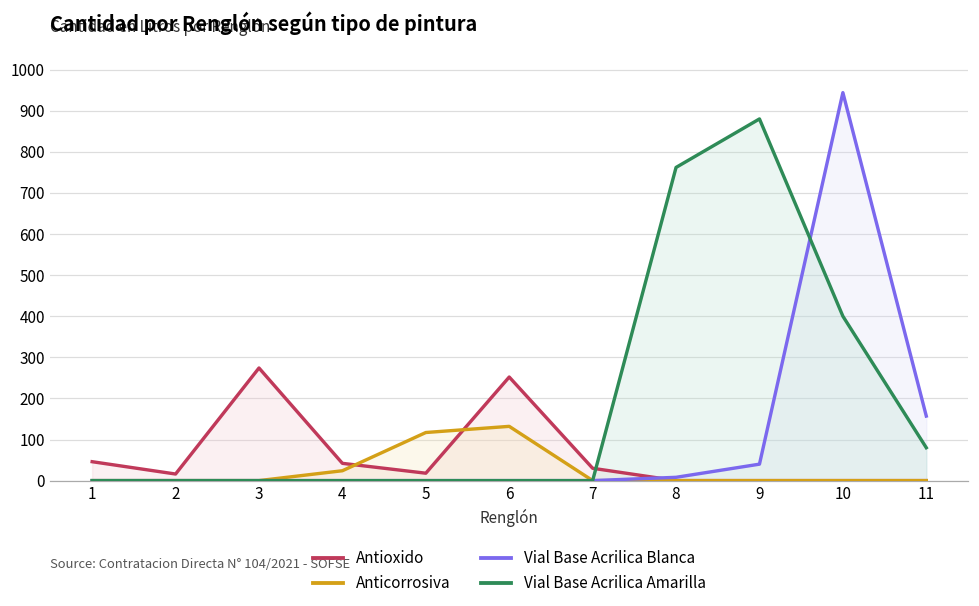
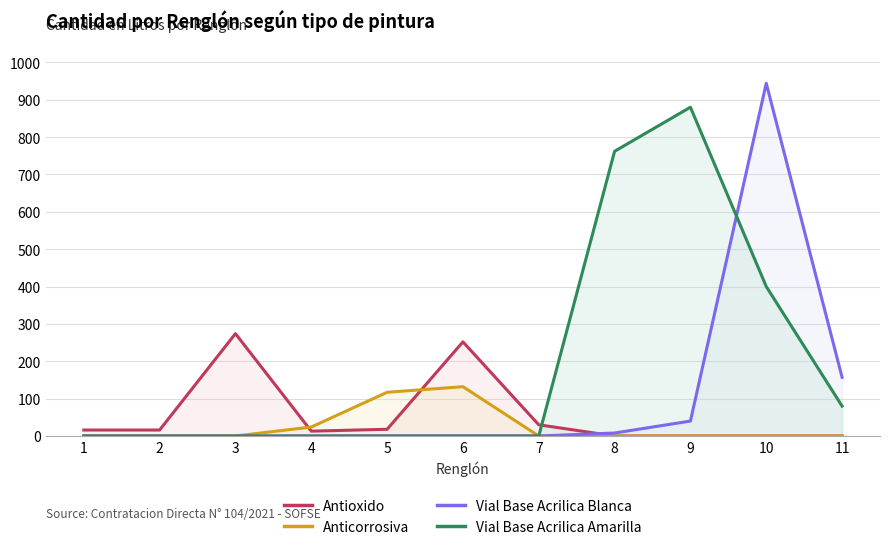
  {
    "Antioxido": {
-     "1": 50,
+     "1": 20,
      "2": 20,
      "3": 270,
-     "4": 40,
+     "4": 10,
      "5": 20,
      "6": 250,
      "7": 30
    },
    "Anticorrosiva": {
      "4": 20,
      "5": 120,
      "6": 130
    },
    "Vial Base Acrilica Blanca": {
      "8": 10,
      "9": 40,
      "10": 940,
      "11": 160
    },
    "Vial Base Acrilica Amarilla": {
      "8": 760,
      "9": 880,
      "10": 400,
      "11": 80
    }
  }
